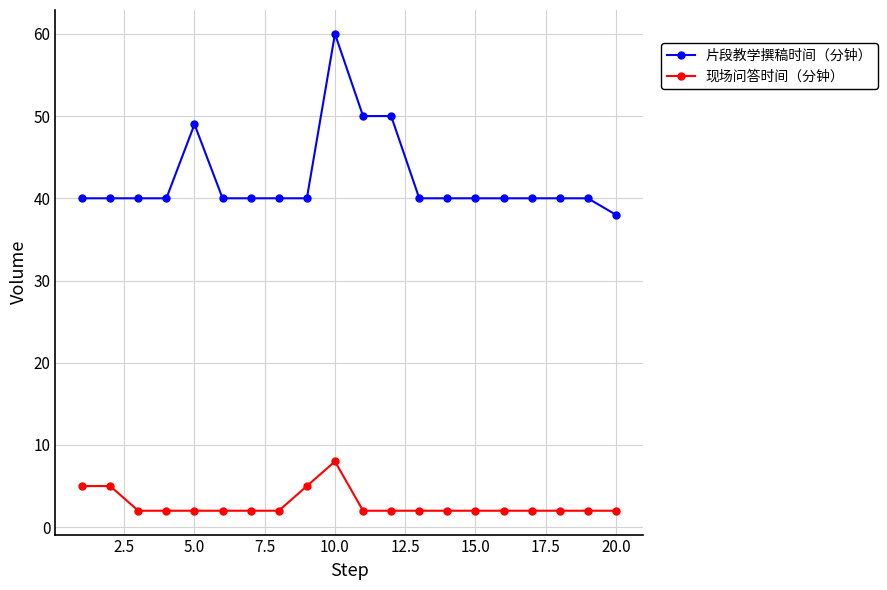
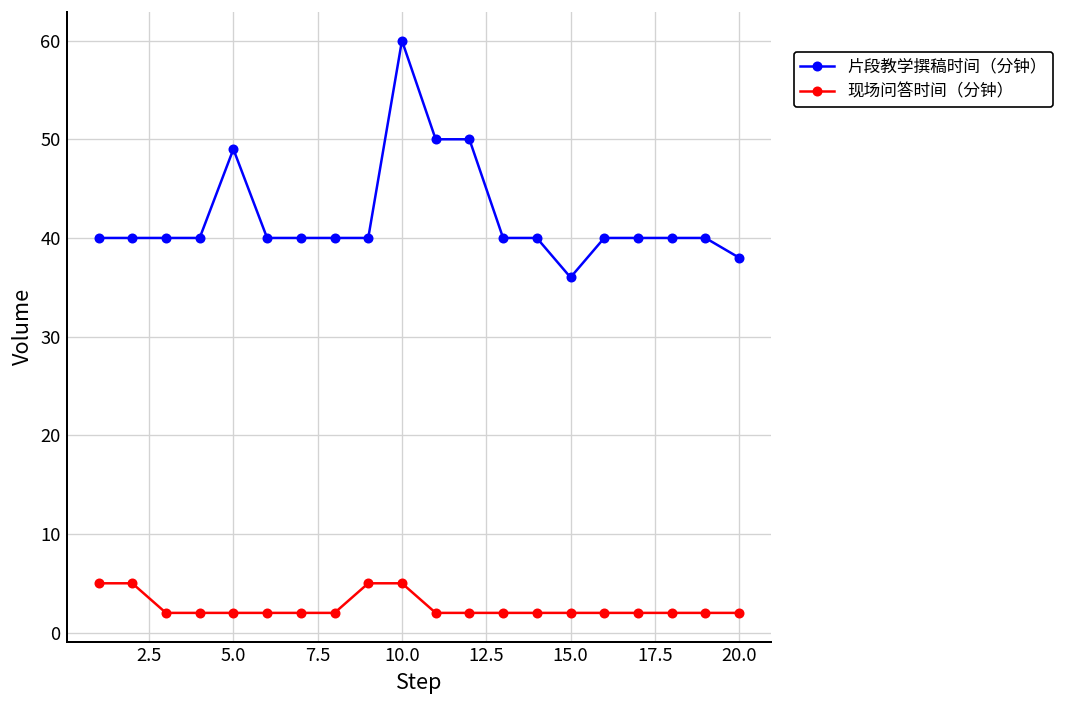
  {
    "片段教学撰稿时间（分钟）": {
      "5.0": 49,
      "10.0": 60,
-     "15.0": 40,
+     "15.0": 36,
      "20.0": 38
    },
    "现场问答时间（分钟）": {
      "5.0": 2,
-     "10.0": 8,
+     "10.0": 5,
      "15.0": 2,
      "20.0": 2
    }
  }
